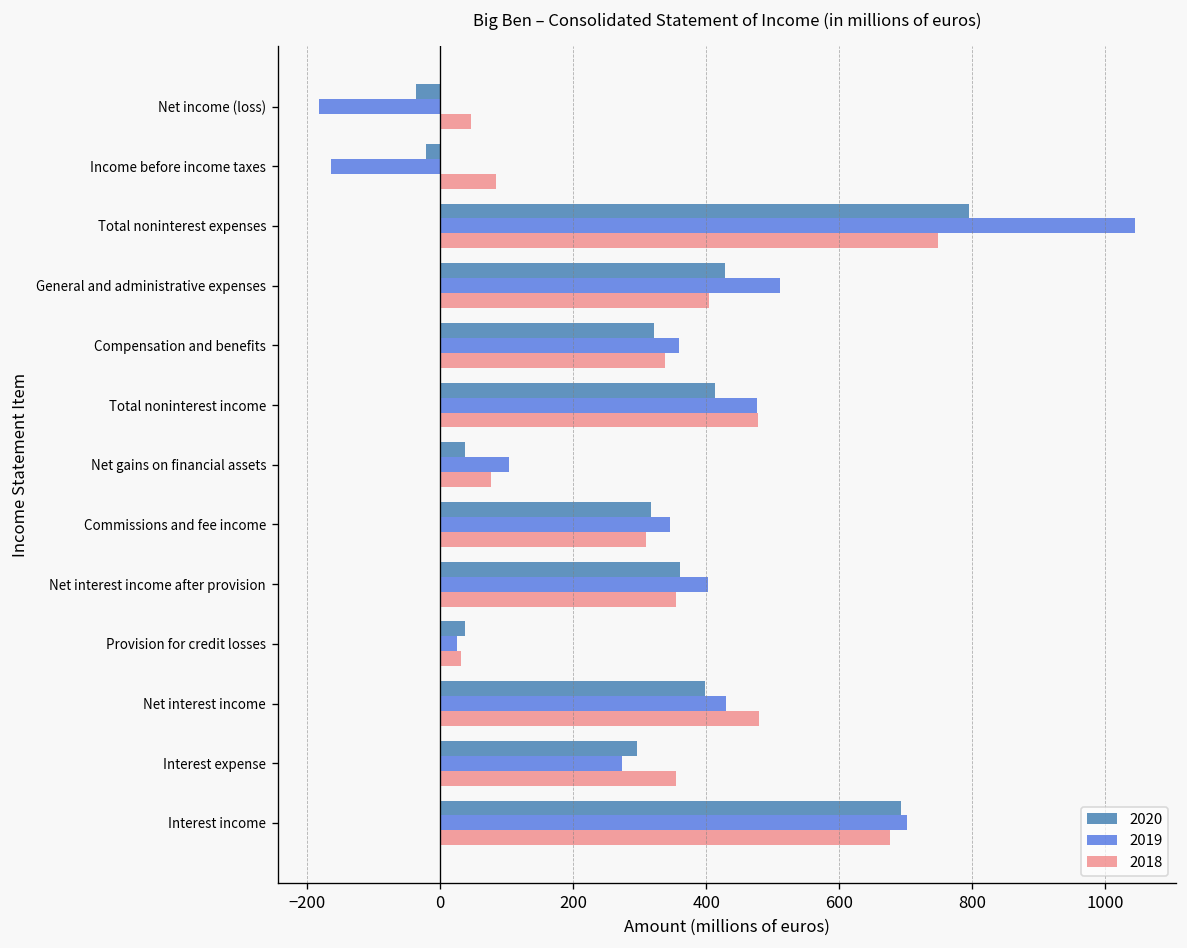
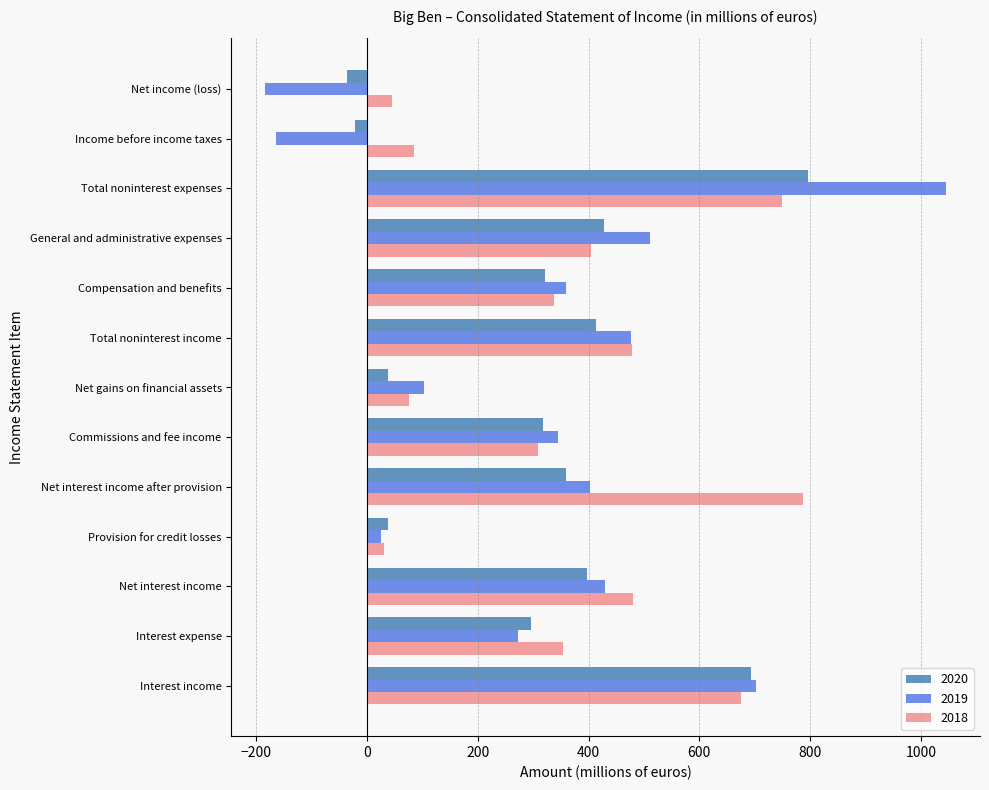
  {
    "2018": {
      "Net income (loss)": 50,
      "Income before income taxes": 80,
      "Total noninterest expenses": 750,
      "General and administrative expenses": 400,
      "Compensation and benefits": 340,
      "Total noninterest income": 480,
      "Net gains on financial assets": 80,
      "Commissions and fee income": 310,
-     "Net interest income after provision": 360,
+     "Net interest income after provision": 790,
      "Provision for credit losses": 30,
      "Net interest income": 480,
      "Interest expense": 350,
      "Interest income": 680
    }
  }
